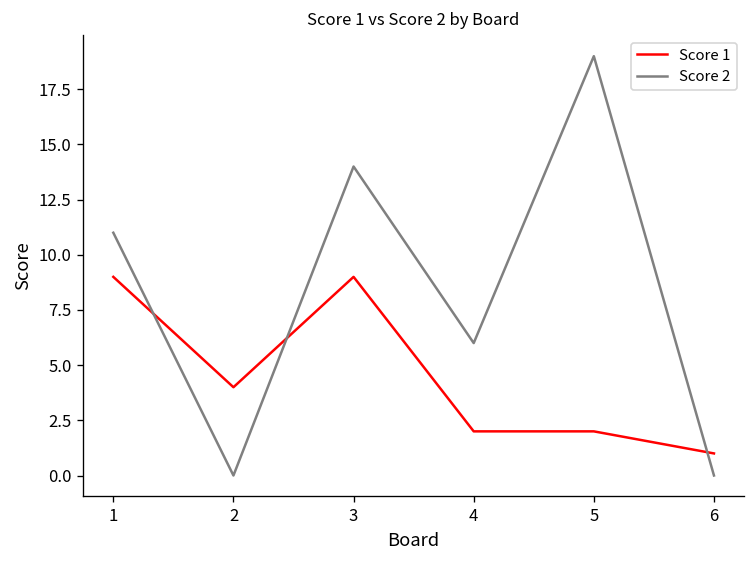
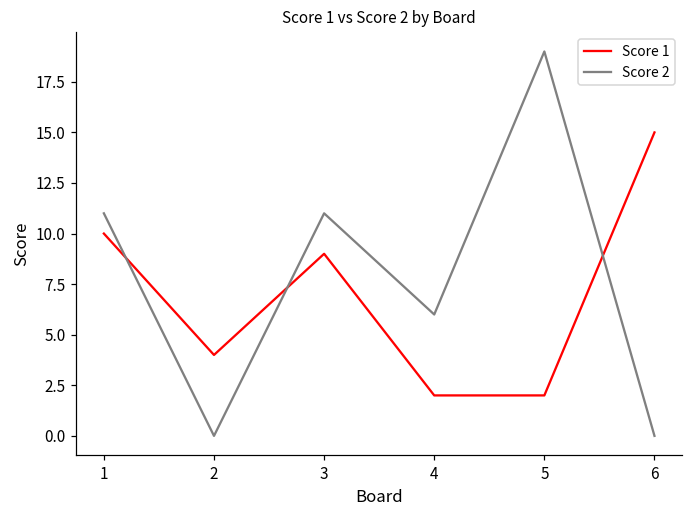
  {
    "Score 1": {
-     "1": 9,
+     "1": 10,
      "2": 4,
      "3": 9,
      "4": 2,
      "5": 2,
-     "6": 1
+     "6": 15
    },
    "Score 2": {
      "1": 11,
      "2": 0,
-     "3": 14,
+     "3": 11,
      "4": 6,
      "5": 19,
      "6": 0
    }
  }
